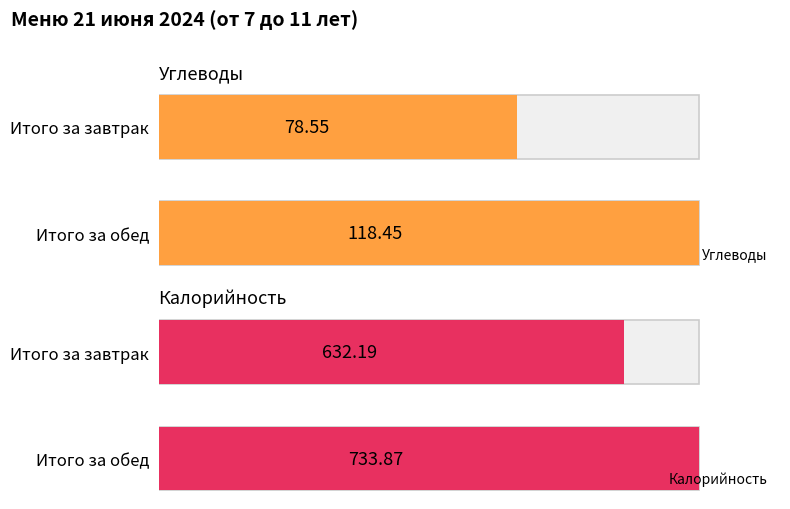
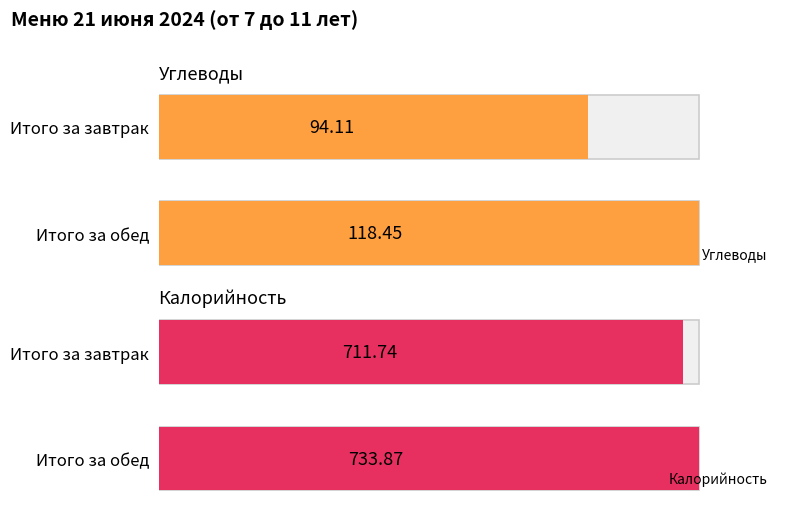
  {
    "Углеводы": {
      "Углеводы": {
-       "Итого за завтрак": 78.55,
+       "Итого за завтрак": 94.11,
        "Итого за обед": 118.45
      }
    },
    "Калорийность": {
      "Калорийность": {
-       "Итого за завтрак": 632.19,
+       "Итого за завтрак": 711.74,
        "Итого за обед": 733.87
      }
    }
  }
